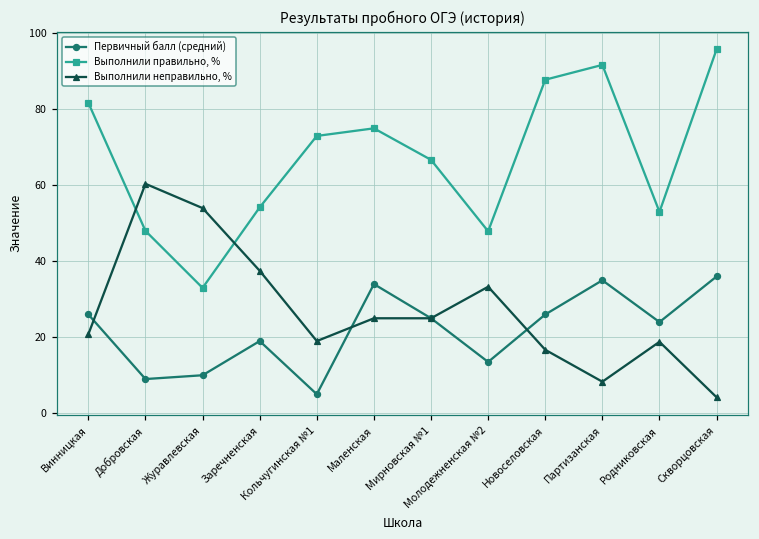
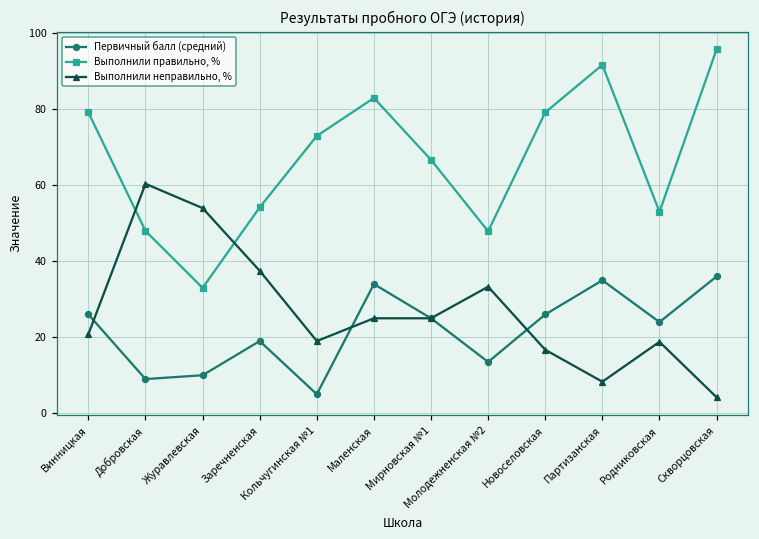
  {
    "Выполнили правильно, %": {
-     "Винницкая": 82,
+     "Винницкая": 79,
      "Добровская": 48,
      "Журавлевская": 33,
      "Заречненская": 54,
      "Кольчугинская №1": 73,
-     "Маленская": 75,
+     "Маленская": 83,
      "Мирновская №1": 67,
      "Молодежненская №2": 48,
-     "Новоселовская": 88,
+     "Новоселовская": 79,
      "Партизанская": 92,
      "Родниковская": 53,
      "Скворцовская": 96
    }
  }
